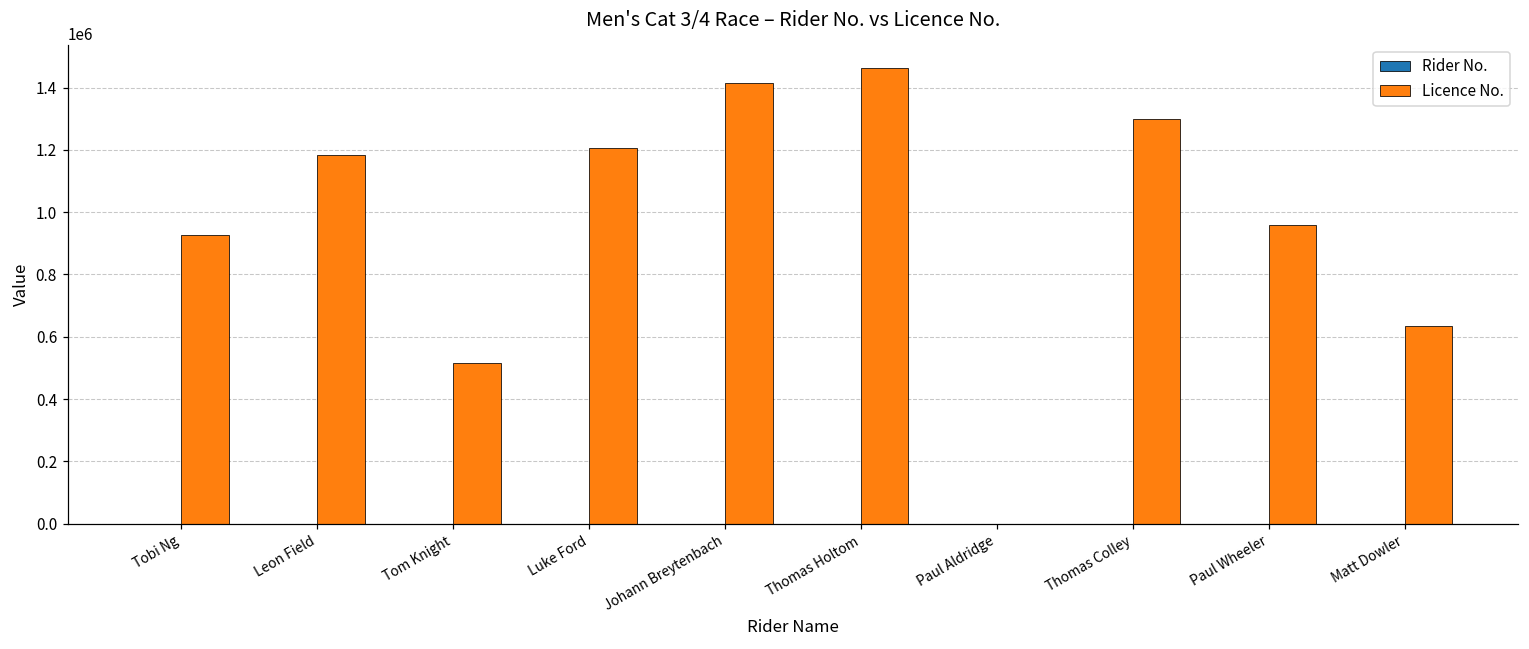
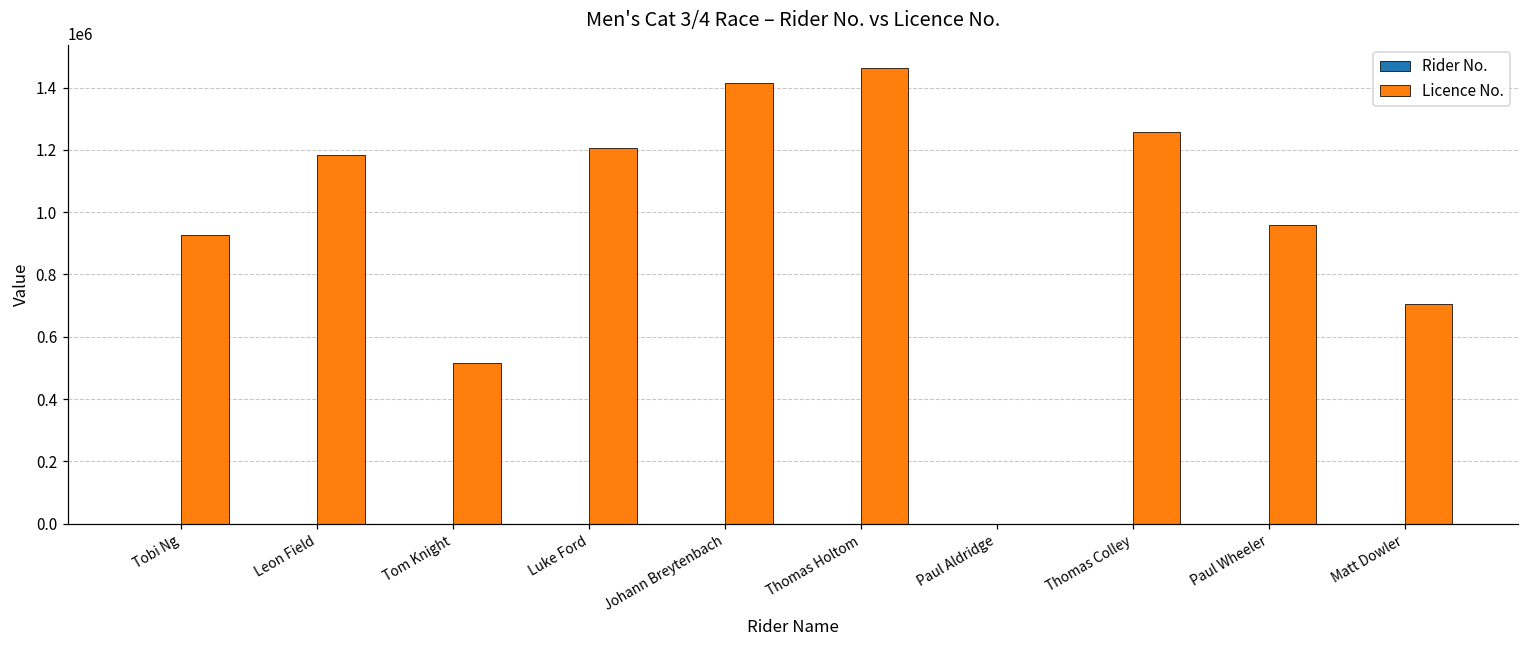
  {
    "Licence No.": {
      "Tobi Ng": 930000,
      "Leon Field": 1180000,
      "Tom Knight": 510000,
      "Luke Ford": 1200000,
      "Johann Breytenbach": 1410000,
      "Thomas Holtom": 1460000,
      "Paul Aldridge": 0,
-     "Thomas Colley": 1300000,
+     "Thomas Colley": 1260000,
      "Paul Wheeler": 960000,
-     "Matt Dowler": 630000
+     "Matt Dowler": 700000
    }
  }
